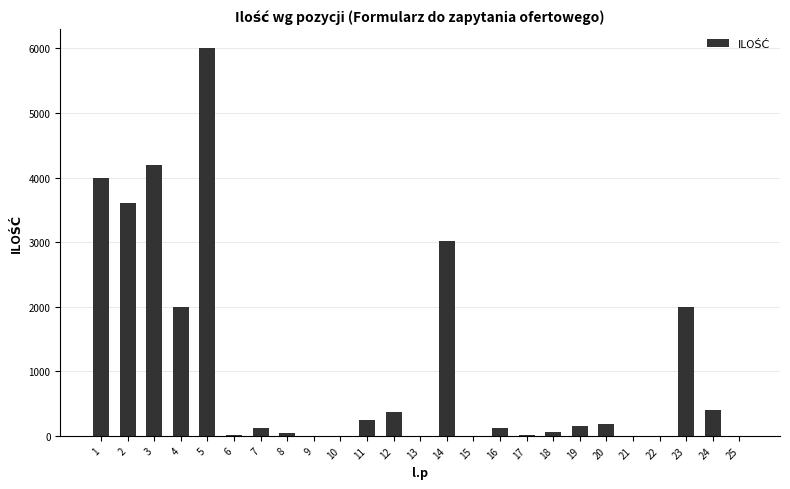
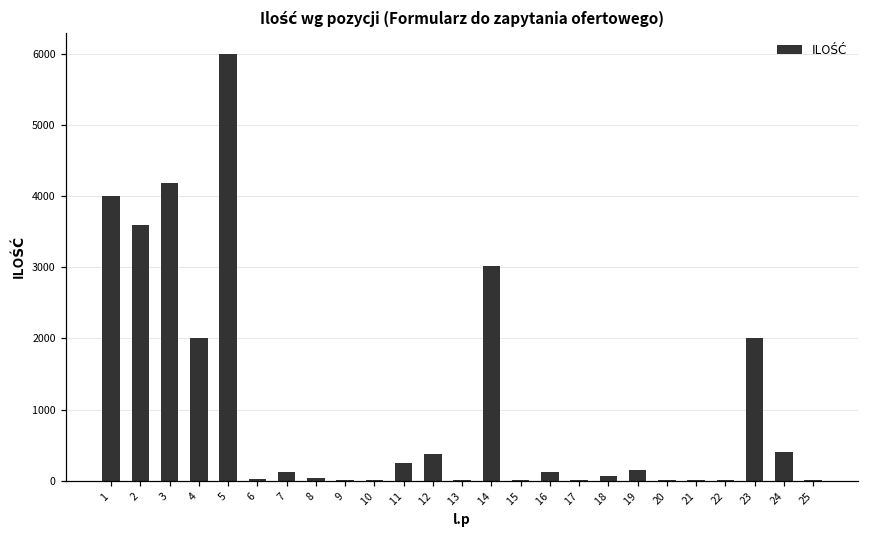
  {
    "1": 4000,
    "2": 3600,
    "3": 4200,
    "4": 2000,
    "5": 6000,
    "7": 100,
    "8": 0,
    "11": 300,
    "12": 400,
    "14": 3000,
    "16": 100,
    "18": 100,
    "19": 200,
-   "20": 200,
+   "20": 0,
    "23": 2000,
    "24": 400
  }
